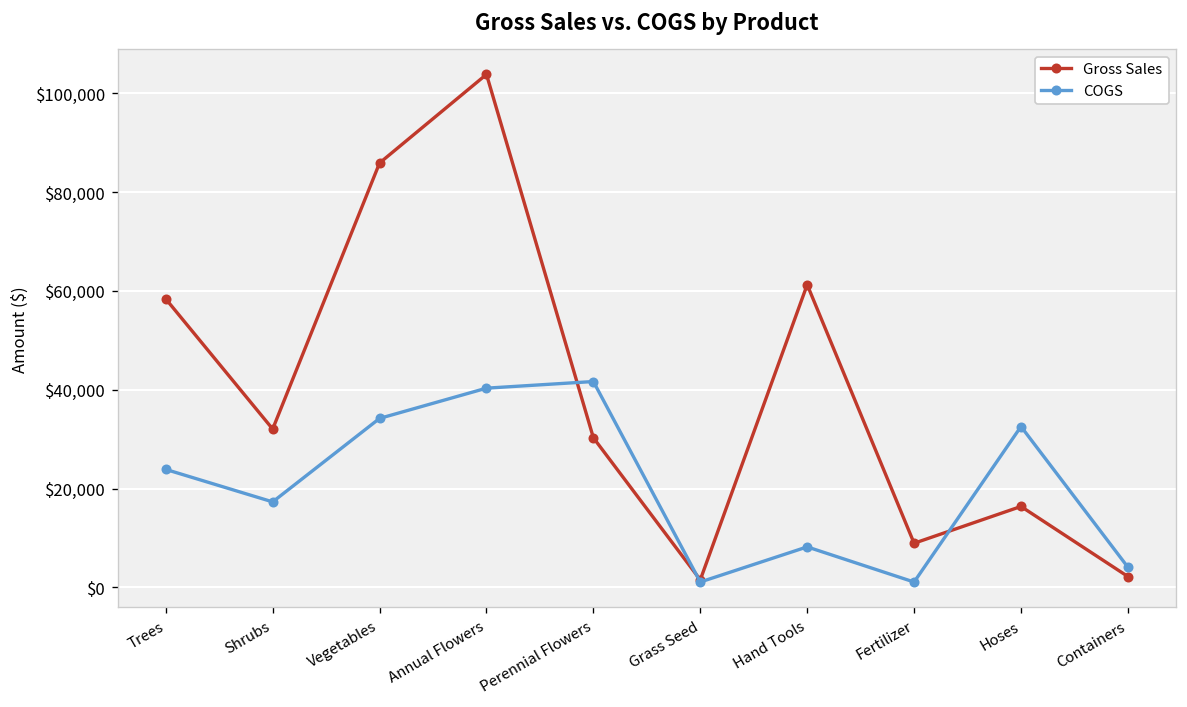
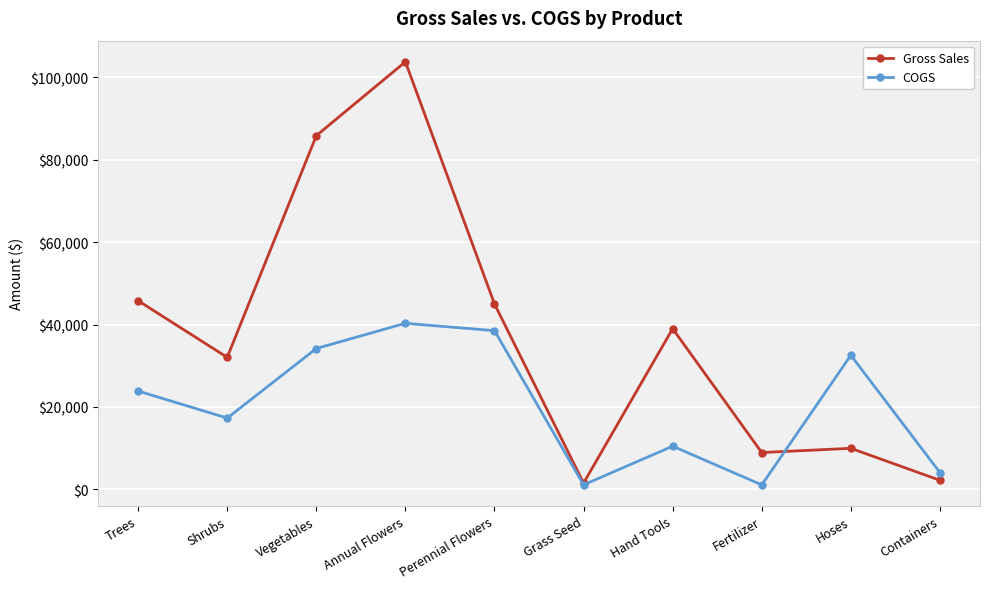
  {
    "Gross Sales": {
-     "Trees": "$58,000",
+     "Trees": "$46,000",
      "Shrubs": "$32,000",
      "Vegetables": "$86,000",
      "Annual Flowers": "$104,000",
-     "Perennial Flowers": "$30,000",
-     "Hand Tools": "$61,000",
+     "Perennial Flowers": "$45,000",
+     "Hand Tools": "$39,000",
      "Fertilizer": "$9,000",
-     "Hoses": "$16,000",
+     "Hoses": "$10,000",
      "Containers": "$2,000"
    },
    "COGS": {
      "Trees": "$24,000",
      "Shrubs": "$17,000",
      "Vegetables": "$34,000",
      "Annual Flowers": "$40,000",
-     "Perennial Flowers": "$42,000",
-     "Hand Tools": "$8,000",
+     "Perennial Flowers": "$39,000",
+     "Hand Tools": "$10,000",
      "Fertilizer": "$1,000",
      "Hoses": "$33,000",
      "Containers": "$4,000"
    }
  }
